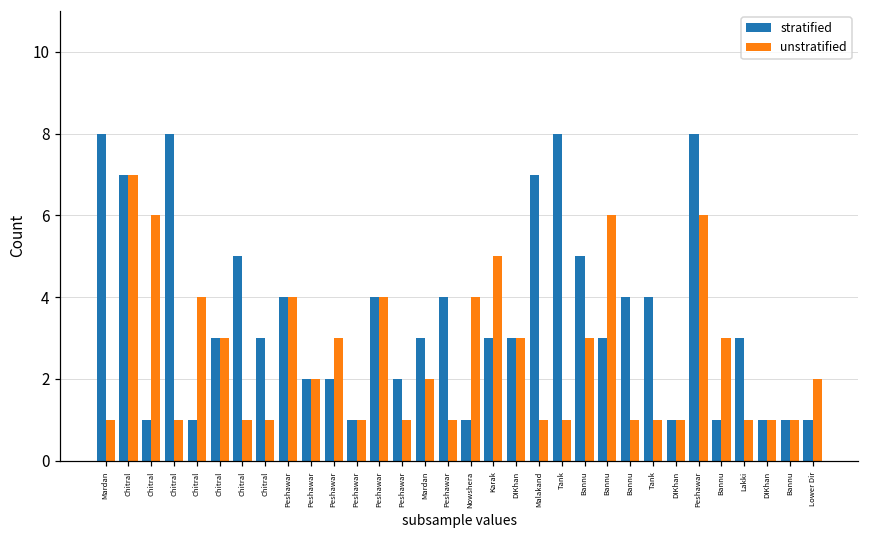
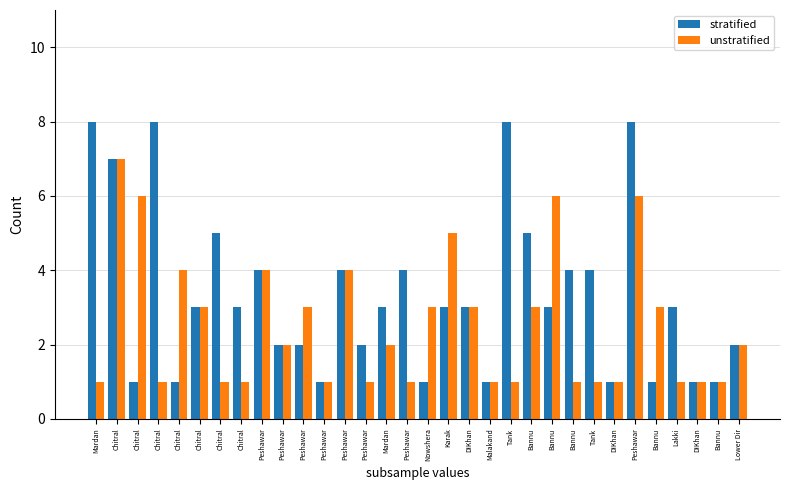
  {
    "stratified": {
      "Nowshera": 1,
      "Karak": 3,
-     "Malakand": 7,
+     "Malakand": 1,
      "Lakki": 3,
-     "Lower Dir": 1
+     "Lower Dir": 2
    },
    "unstratified": {
-     "Nowshera": 4,
+     "Nowshera": 3,
      "Karak": 5,
      "Malakand": 1,
      "Lakki": 1,
      "Lower Dir": 2
    }
  }
